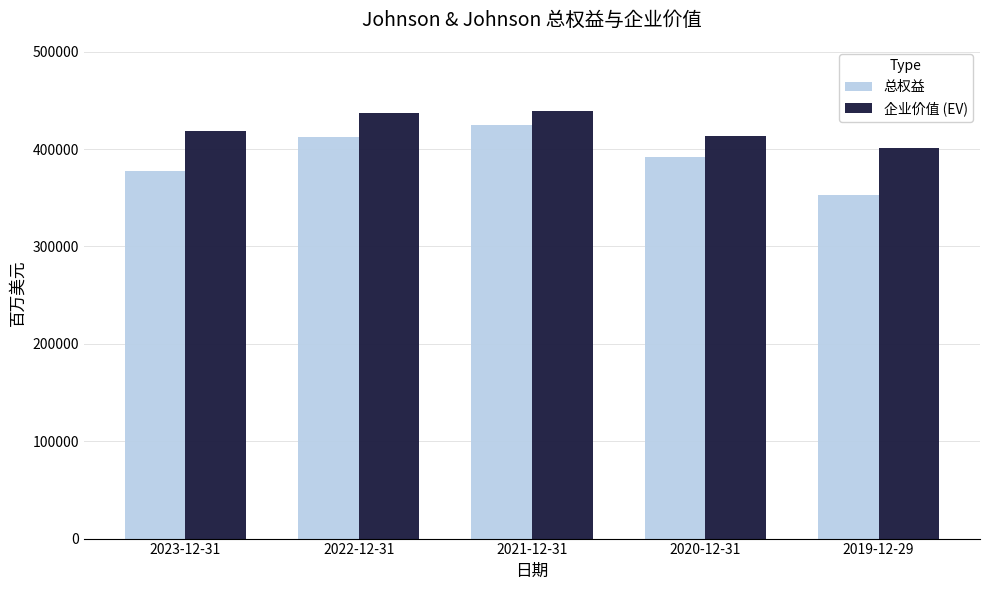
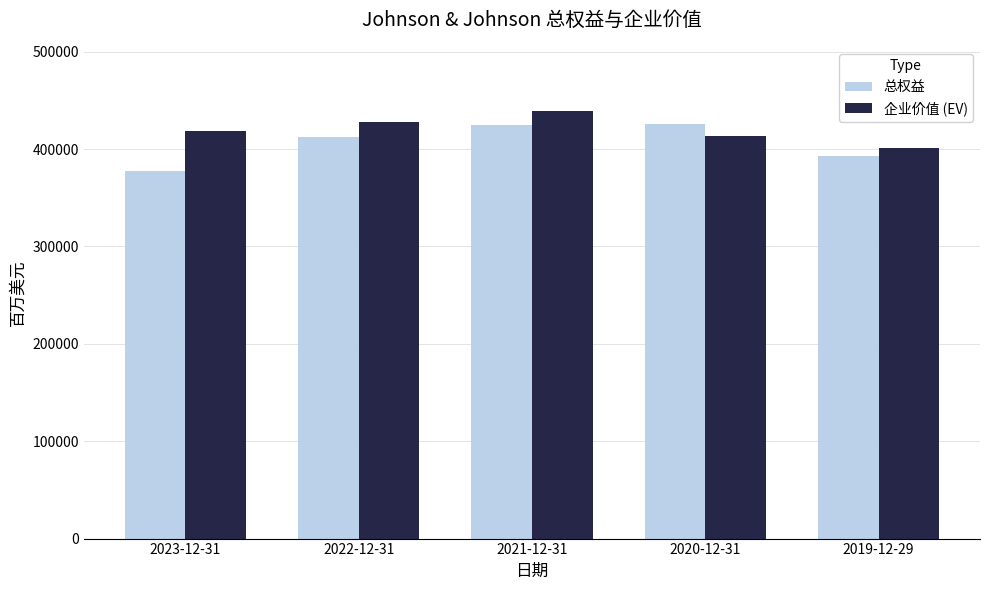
  {
    "总权益": {
      "2023-12-31": 380000,
      "2022-12-31": 410000,
      "2021-12-31": 430000,
-     "2020-12-31": 390000,
-     "2019-12-29": 350000
+     "2020-12-31": 430000,
+     "2019-12-29": 390000
    },
    "企业价值 (EV)": {
      "2023-12-31": 420000,
-     "2022-12-31": 440000,
+     "2022-12-31": 430000,
      "2021-12-31": 440000,
      "2020-12-31": 410000,
      "2019-12-29": 400000
    }
  }
